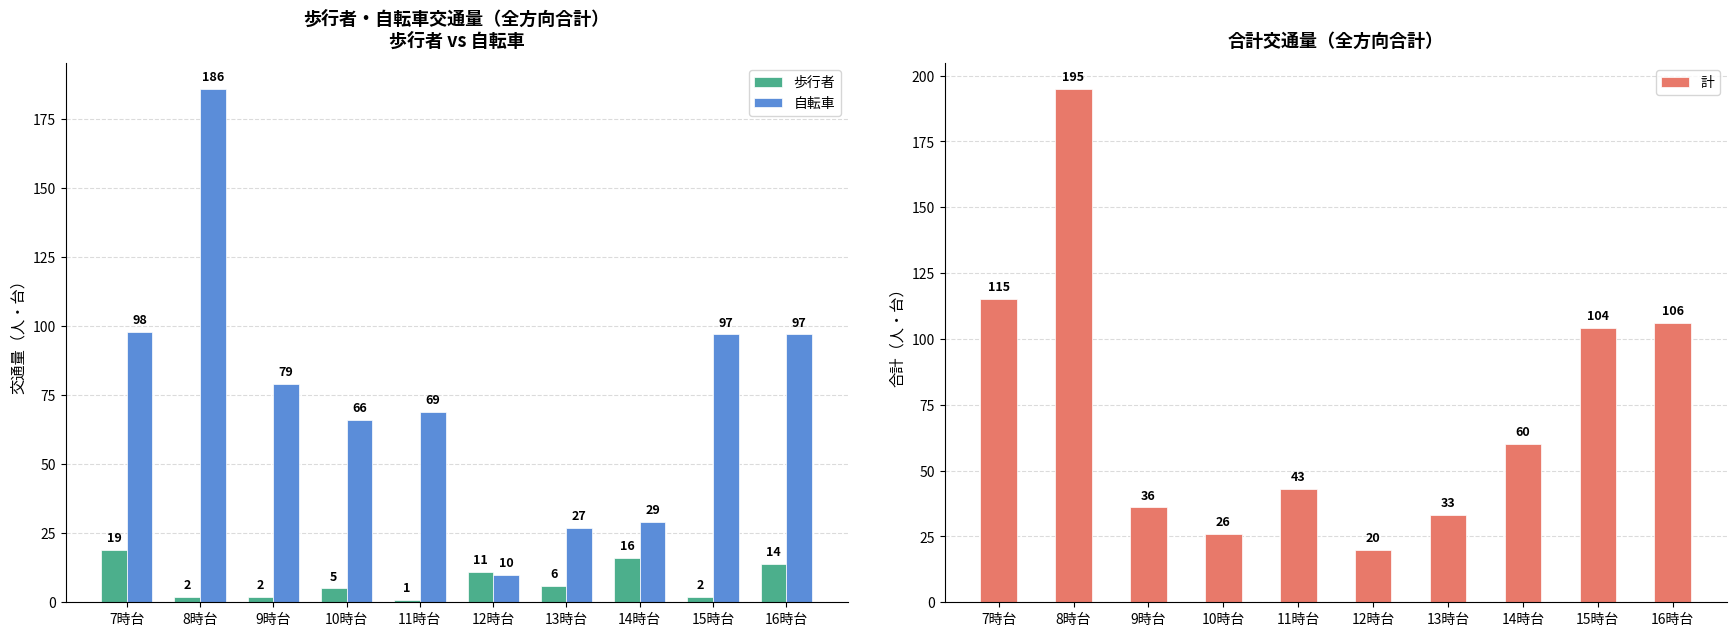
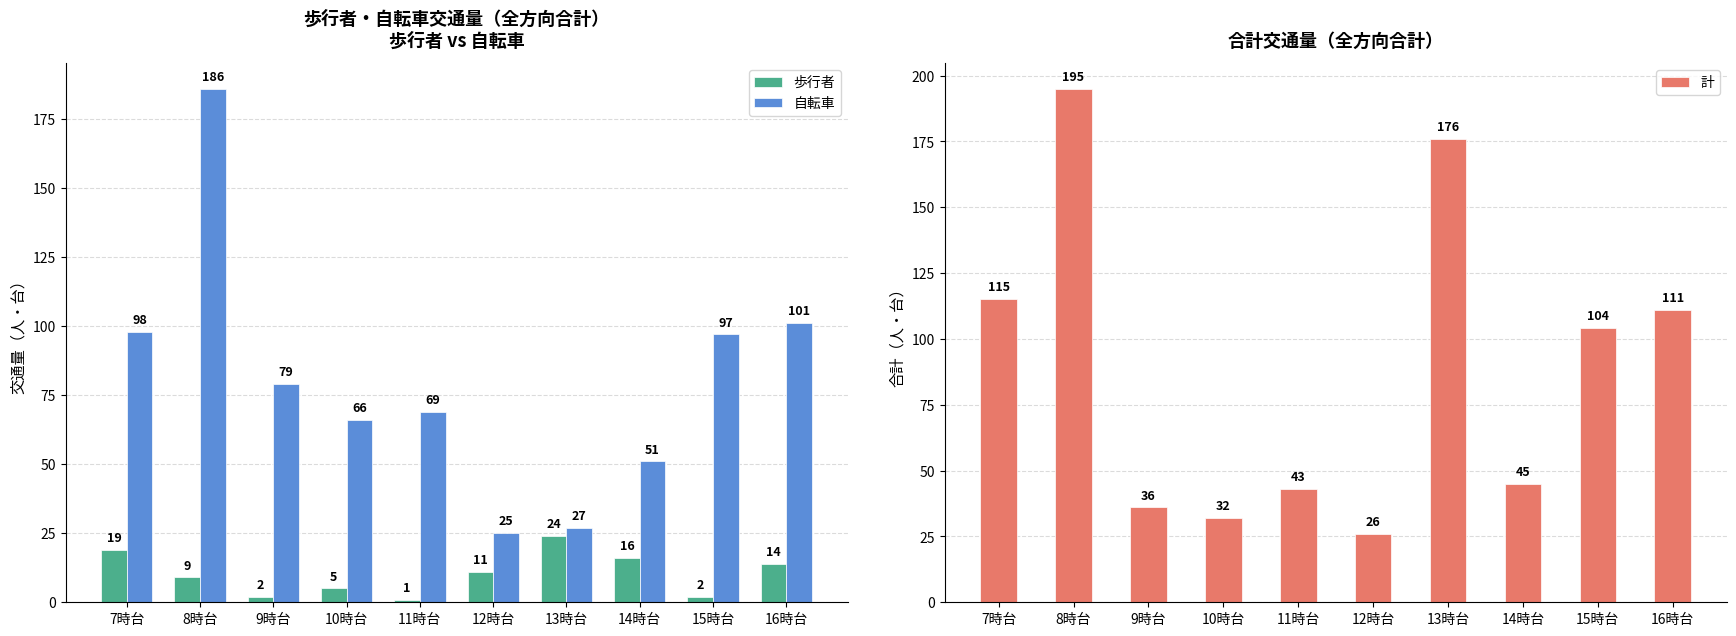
  {
    "歩行者・自転車交通量（全方向合計） 歩行者 vs 自転車": {
      "歩行者": {
        "7時台": 19,
-       "8時台": 2,
+       "8時台": 9,
        "9時台": 2,
        "10時台": 5,
        "11時台": 1,
        "12時台": 11,
-       "13時台": 6,
+       "13時台": 24,
        "14時台": 16,
        "15時台": 2,
        "16時台": 14
      },
      "自転車": {
        "7時台": 98,
        "8時台": 186,
        "9時台": 79,
        "10時台": 66,
        "11時台": 69,
-       "12時台": 10,
+       "12時台": 25,
        "13時台": 27,
-       "14時台": 29,
+       "14時台": 51,
        "15時台": 97,
-       "16時台": 97
+       "16時台": 101
      }
    },
    "合計交通量（全方向合計）": {
      "7時台": 115,
      "8時台": 195,
      "9時台": 36,
-     "10時台": 26,
+     "10時台": 32,
      "11時台": 43,
-     "12時台": 20,
-     "13時台": 33,
-     "14時台": 60,
+     "12時台": 26,
+     "13時台": 176,
+     "14時台": 45,
      "15時台": 104,
-     "16時台": 106
+     "16時台": 111
    }
  }
